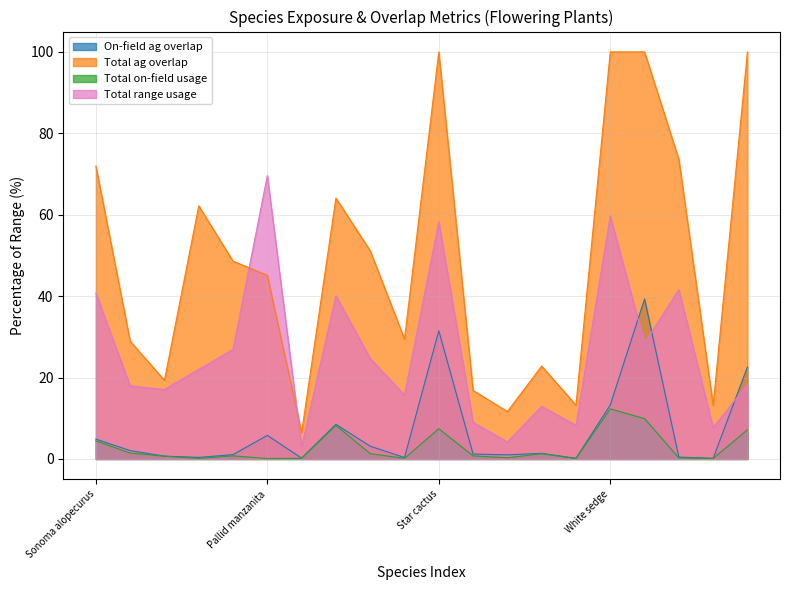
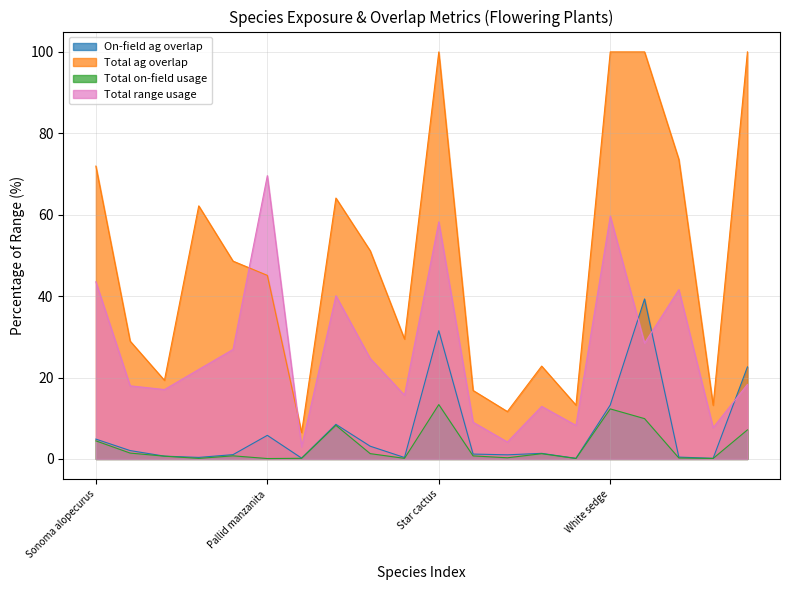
  {
    "On-field ag overlap": {
      "Pallid manzanita": 6,
      "Star cactus": 32,
      "White sedge": 13
    },
    "Total ag overlap": {
      "Sonoma alopecurus": 72,
      "Pallid manzanita": 45,
      "Star cactus": 100,
      "White sedge": 100
    },
    "Total on-field usage": {
      "Pallid manzanita": 0,
-     "Star cactus": 7,
+     "Star cactus": 13,
      "White sedge": 12
    },
    "Total range usage": {
-     "Sonoma alopecurus": 41,
+     "Sonoma alopecurus": 44,
      "Pallid manzanita": 70,
      "Star cactus": 58,
      "White sedge": 60
    }
  }
